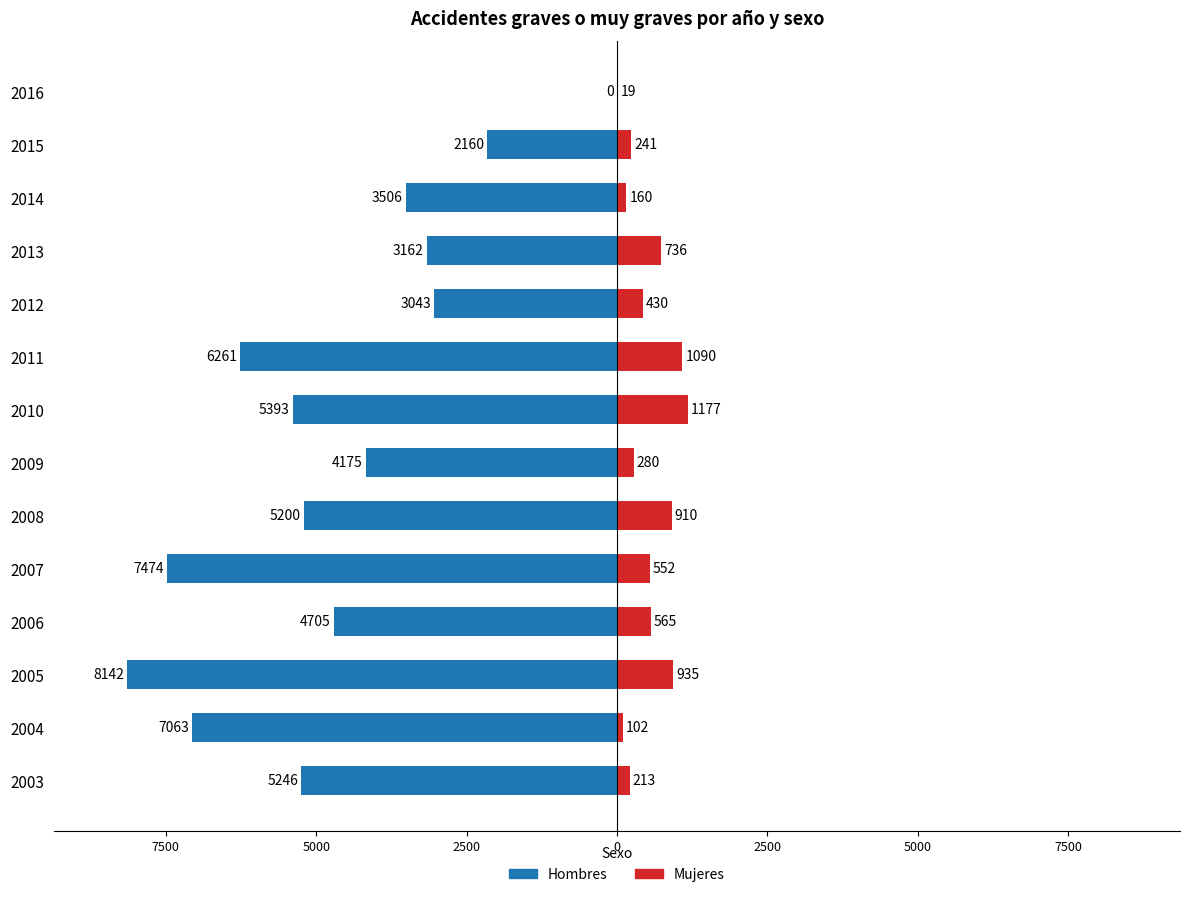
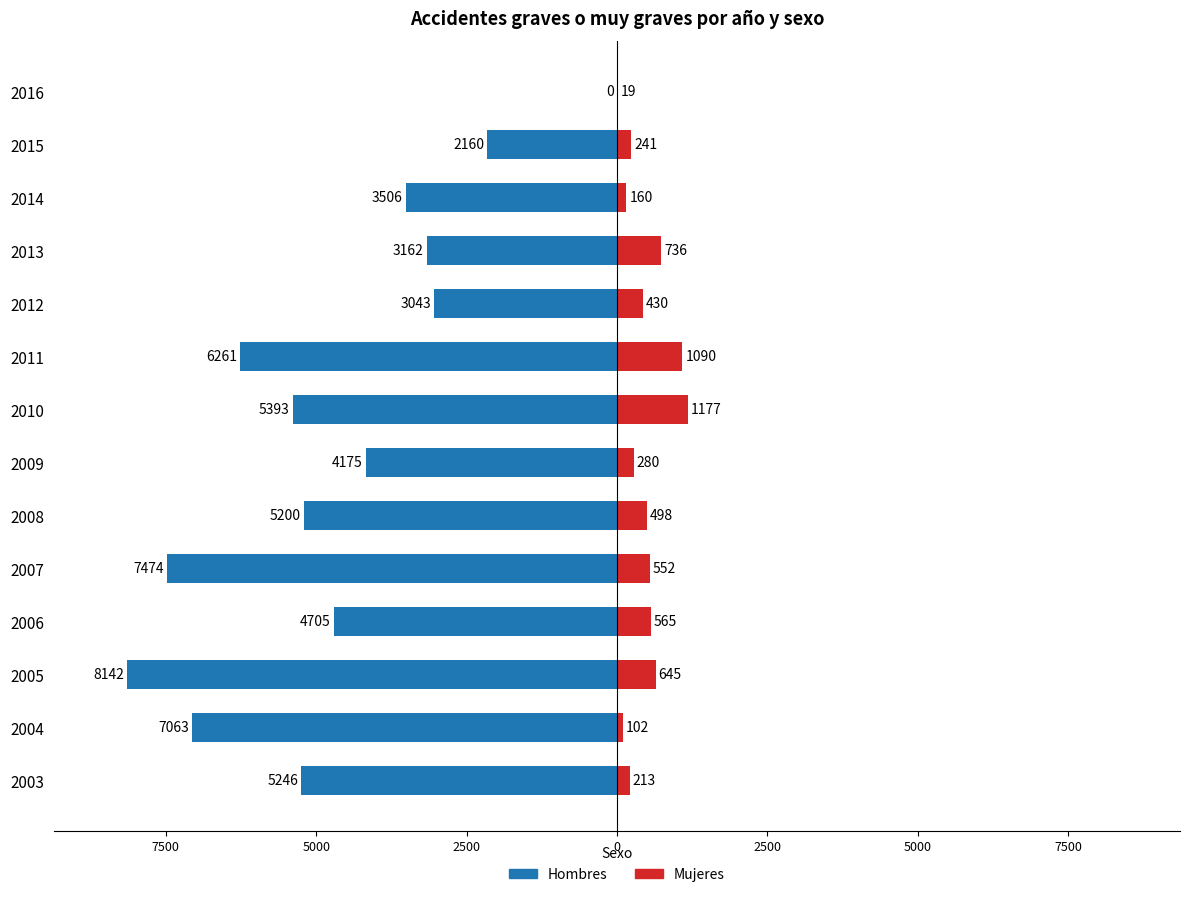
  {
    "Hombres": {
      "2016": 0
    },
    "Mujeres": {
      "2016": 19,
      "2015": 241,
      "2014": 160,
      "2013": 736,
      "2012": 430,
      "2011": 1090,
      "2010": 1177,
      "2009": 280,
-     "2008": 910,
+     "2008": 498,
      "2007": 552,
      "2006": 565,
-     "2005": 935,
+     "2005": 645,
      "2004": 102,
      "2003": 213
    }
  }
